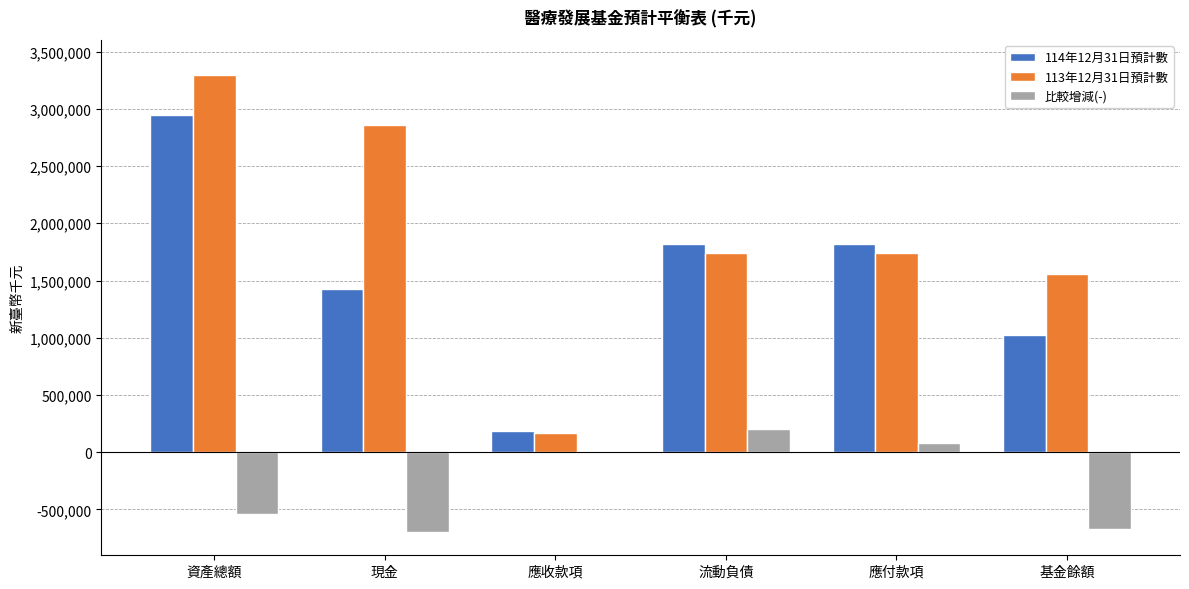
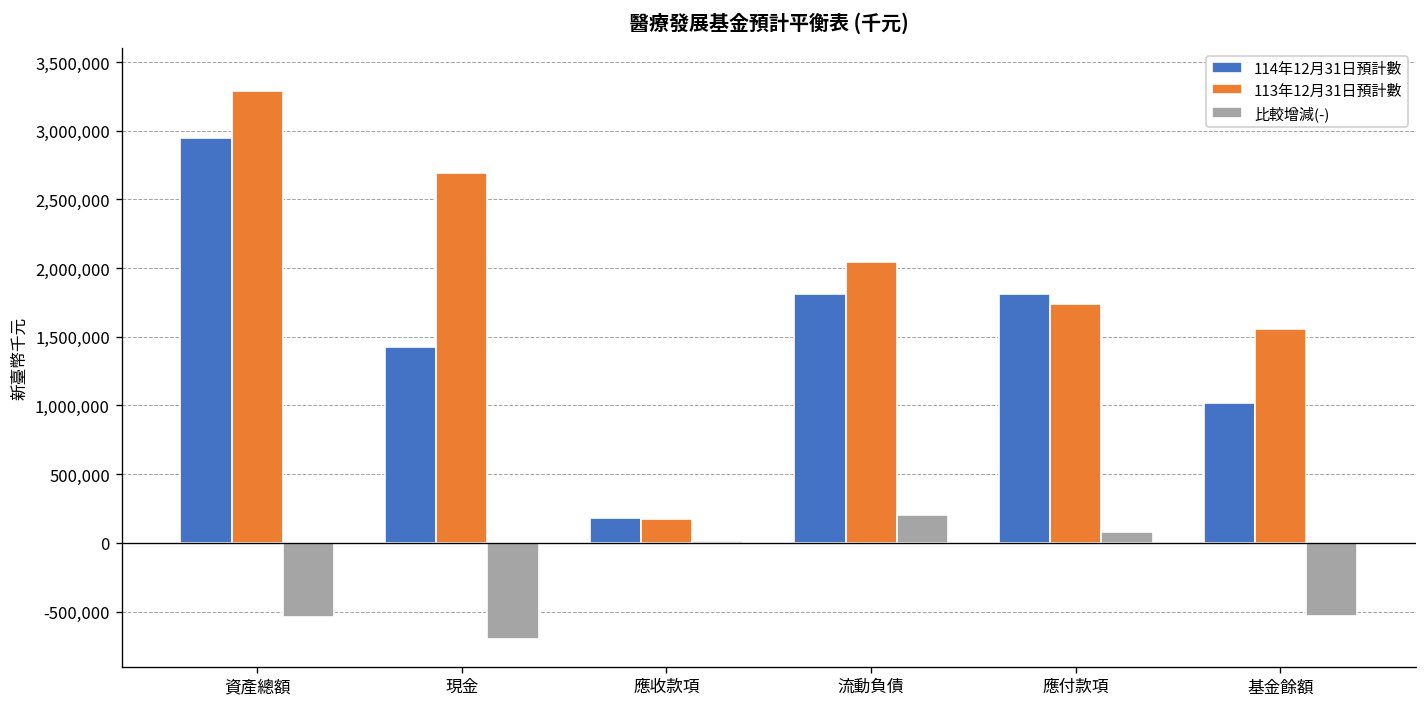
  {
    "114年12月31日預計數": {
      "資產總額": "2,950,000",
      "現金": "1,430,000",
      "應收款項": "180,000",
      "流動負債": "1,810,000",
      "應付款項": "1,810,000",
      "基金餘額": "1,020,000"
    },
    "113年12月31日預計數": {
      "資產總額": "3,290,000",
-     "現金": "2,860,000",
+     "現金": "2,690,000",
      "應收款項": "170,000",
-     "流動負債": "1,740,000",
+     "流動負債": "2,040,000",
      "應付款項": "1,740,000",
      "基金餘額": "1,550,000"
    },
    "比較增減(-)": {
      "資產總額": "-540,000",
      "現金": "-700,000",
      "流動負債": "200,000",
      "應付款項": "80,000",
-     "基金餘額": "-670,000"
+     "基金餘額": "-530,000"
    }
  }
